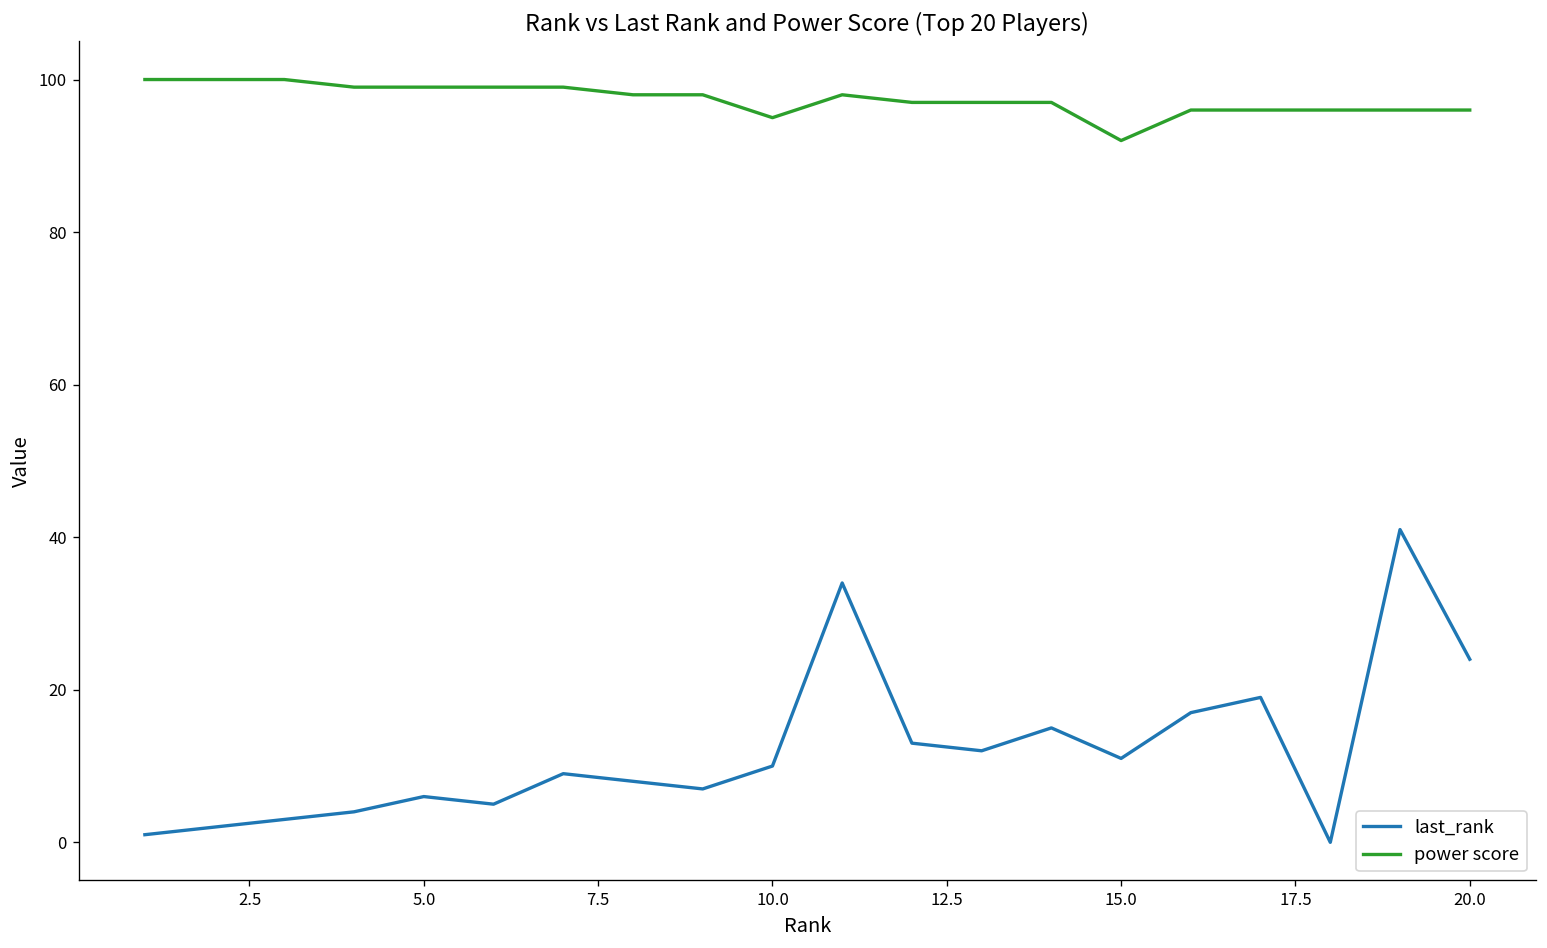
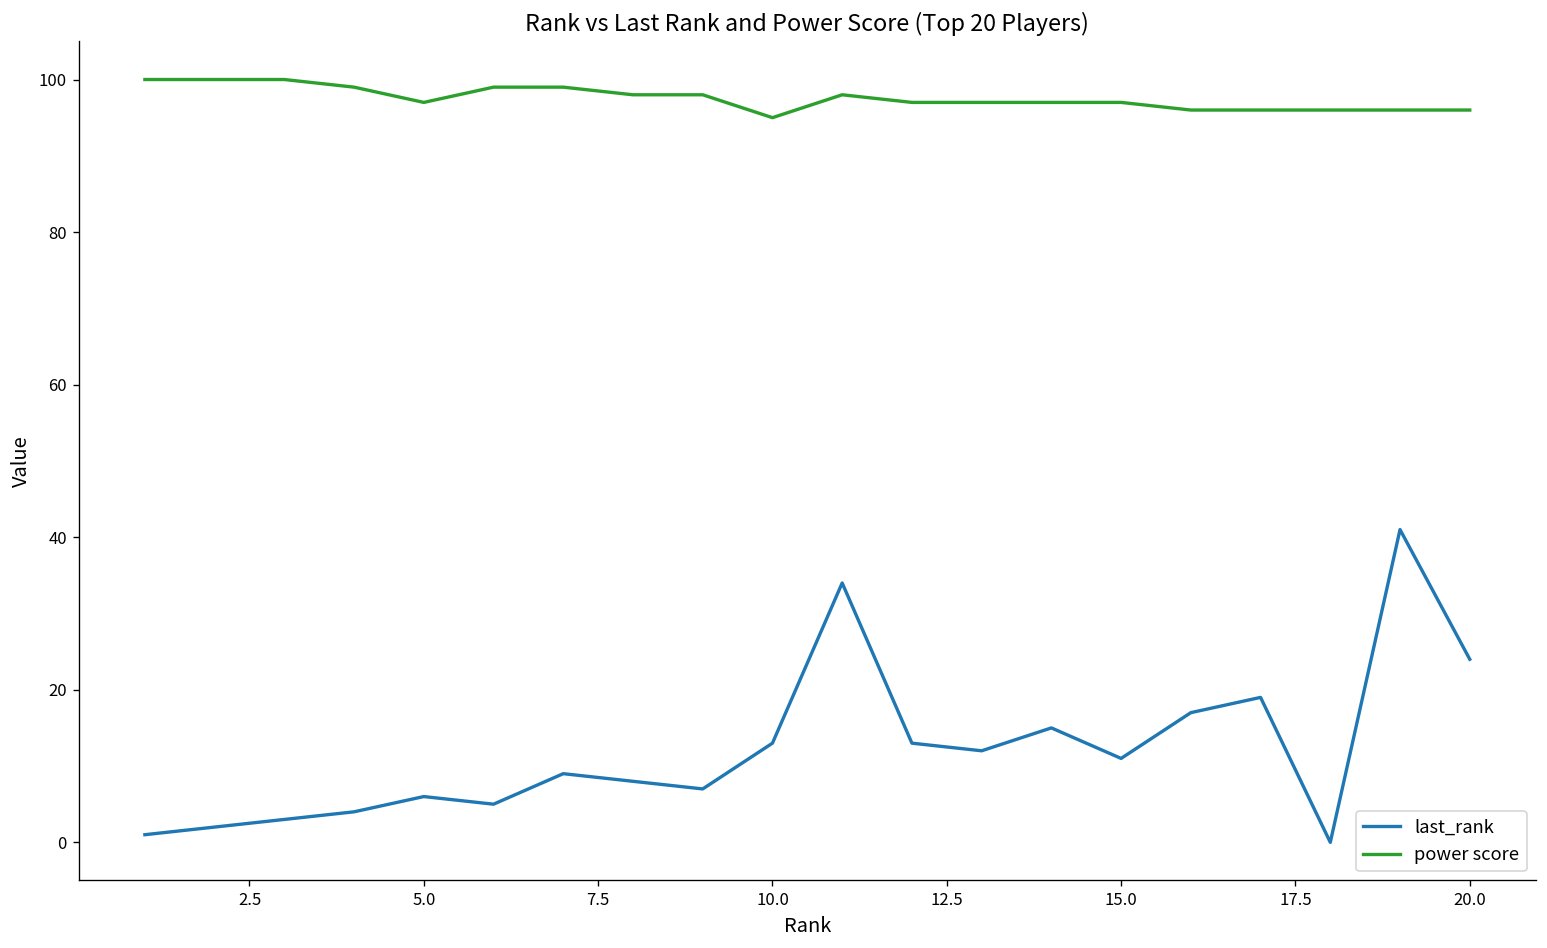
  {
    "last_rank": {
      "5.0": 6,
-     "10.0": 10,
+     "10.0": 13,
      "15.0": 11,
      "20.0": 24
    },
    "power score": {
-     "5.0": 99,
+     "5.0": 97,
      "10.0": 95,
-     "15.0": 92,
+     "15.0": 97,
      "20.0": 96
    }
  }
